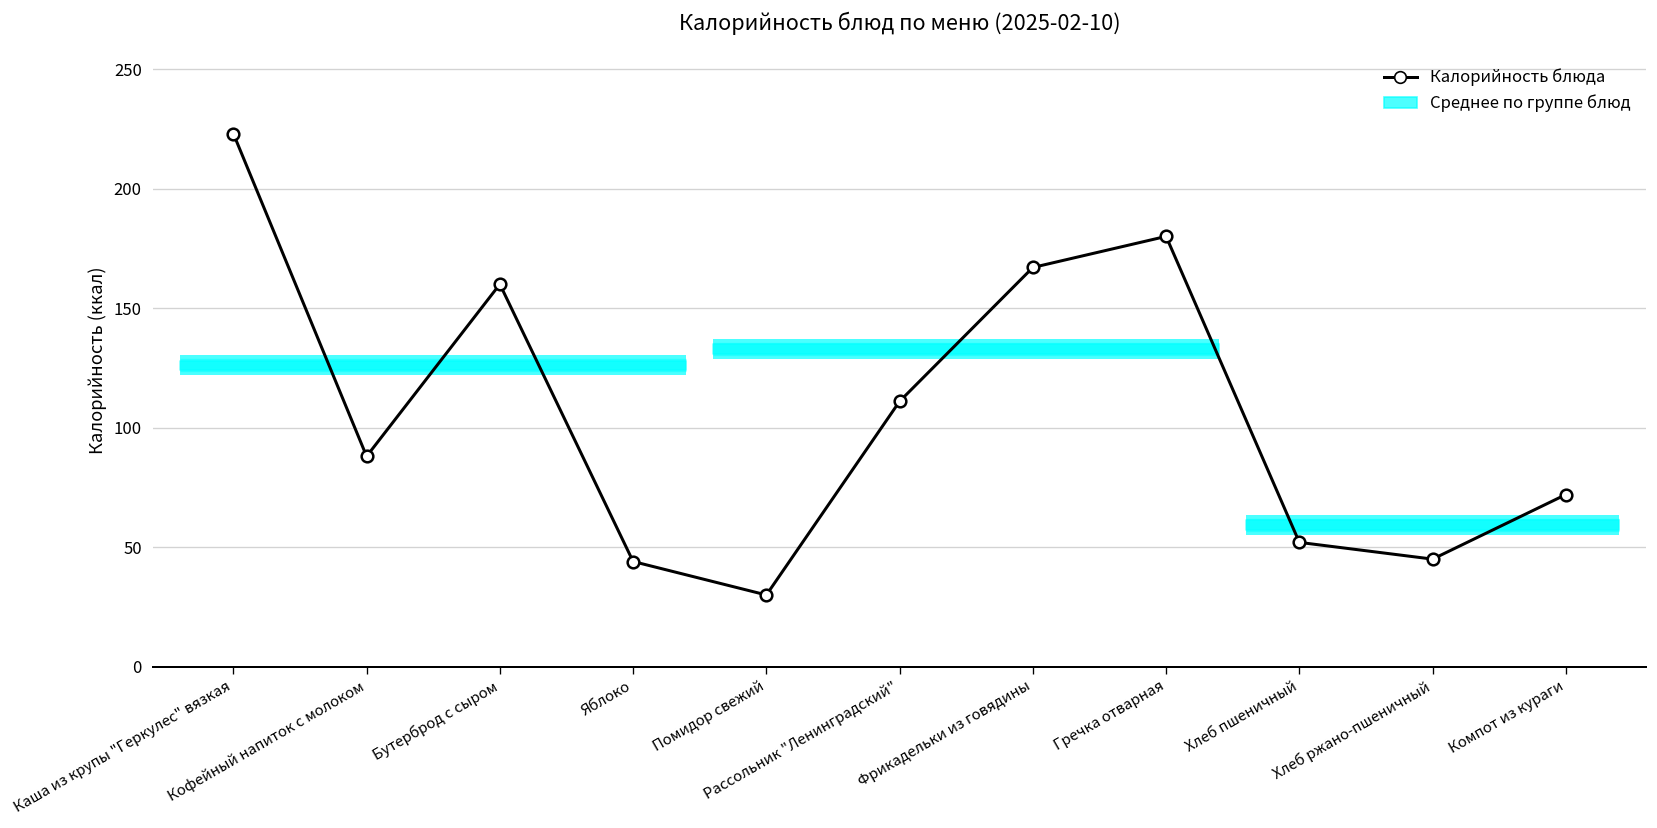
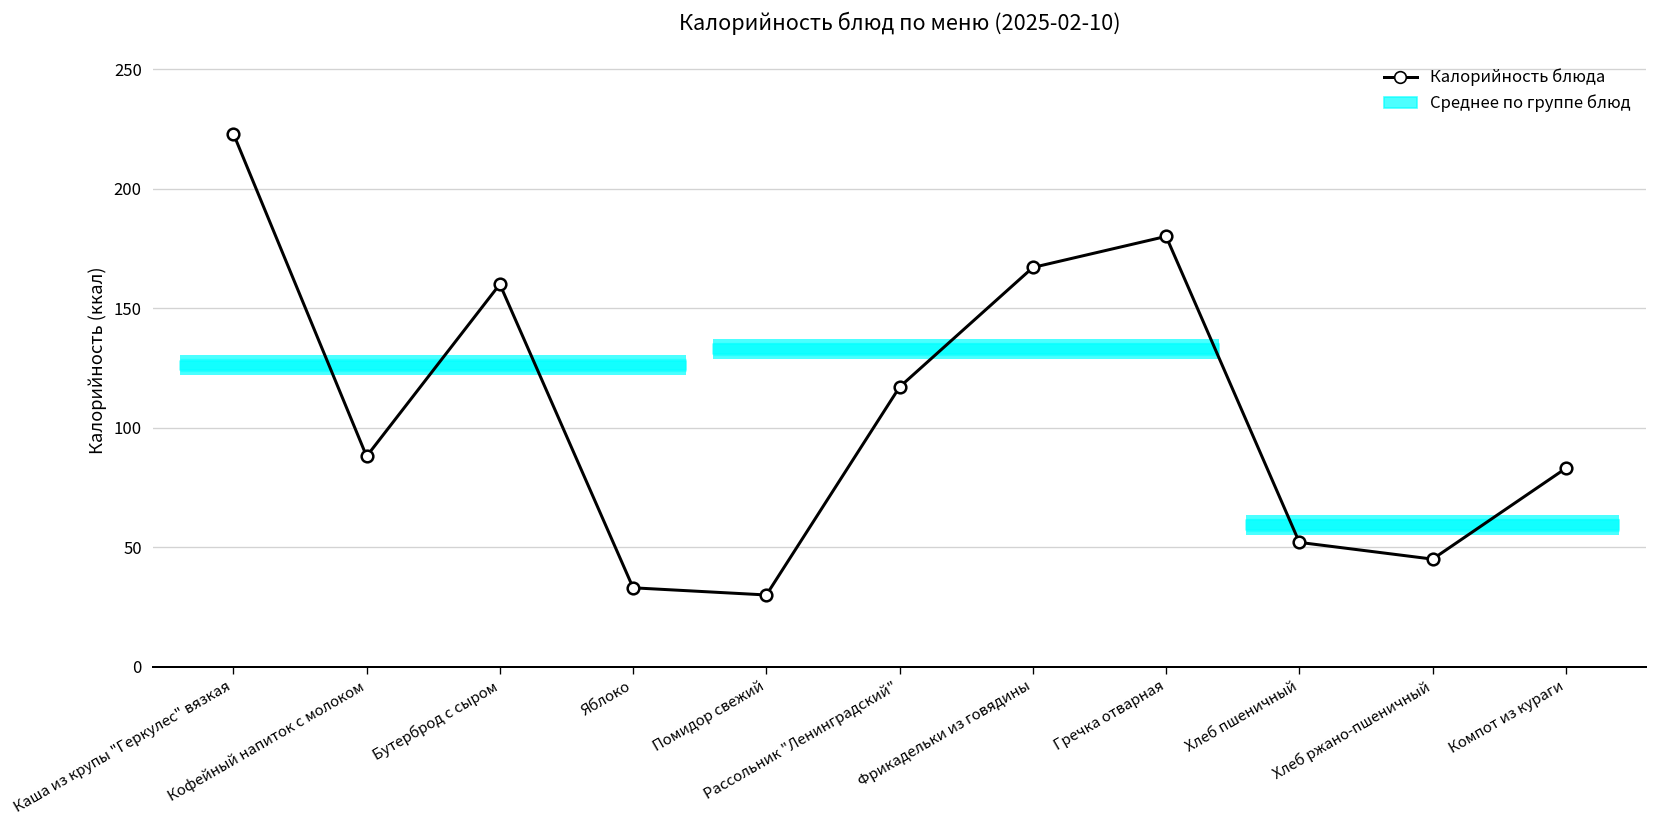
  {
    "Калорийность блюда": {
      "Каша из крупы \"Геркулес\" вязкая": 223,
      "Кофейный напиток с молоком": 88,
      "Бутерброд с сыром": 160,
-     "Яблоко": 44,
+     "Яблоко": 33,
      "Помидор свежий": 30,
-     "Рассольник \"Ленинградский\"": 111,
+     "Рассольник \"Ленинградский\"": 117,
      "Фрикадельки из говядины": 167,
      "Гречка отварная": 180,
      "Хлеб пшеничный": 52,
      "Хлеб ржано-пшеничный": 45,
-     "Компот из кураги": 72
+     "Компот из кураги": 83
    }
  }
